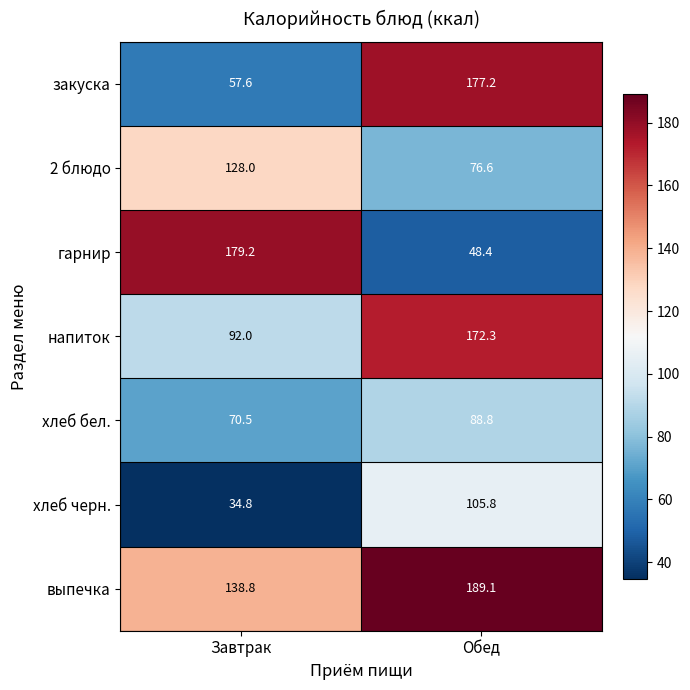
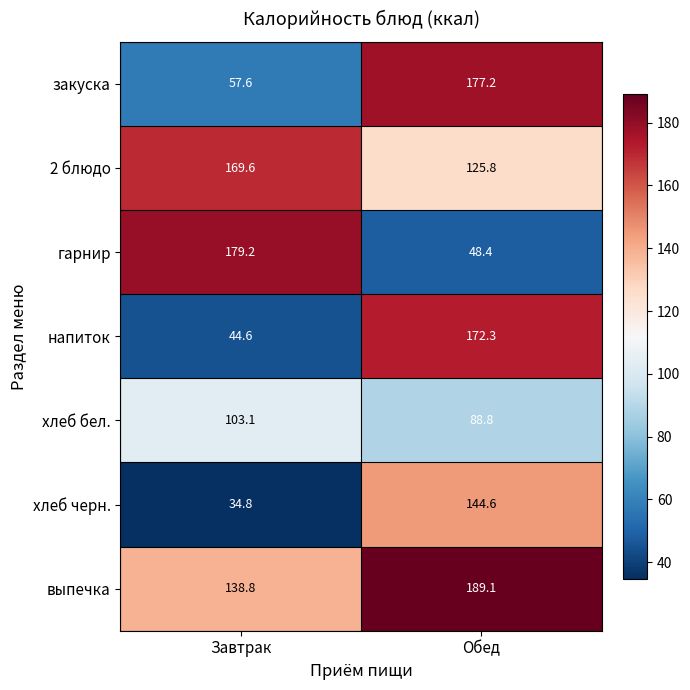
  {
    "закуска": {
      "Завтрак": 57.6,
      "Обед": 177.2
    },
    "2 блюдо": {
-     "Завтрак": 128.0,
-     "Обед": 76.6
+     "Завтрак": 169.6,
+     "Обед": 125.8
    },
    "гарнир": {
      "Завтрак": 179.2,
      "Обед": 48.4
    },
    "напиток": {
-     "Завтрак": 92.0,
+     "Завтрак": 44.6,
      "Обед": 172.3
    },
    "хлеб бел.": {
-     "Завтрак": 70.5,
+     "Завтрак": 103.1,
      "Обед": 88.8
    },
    "хлеб черн.": {
      "Завтрак": 34.8,
-     "Обед": 105.8
+     "Обед": 144.6
    },
    "выпечка": {
      "Завтрак": 138.8,
      "Обед": 189.1
    }
  }
